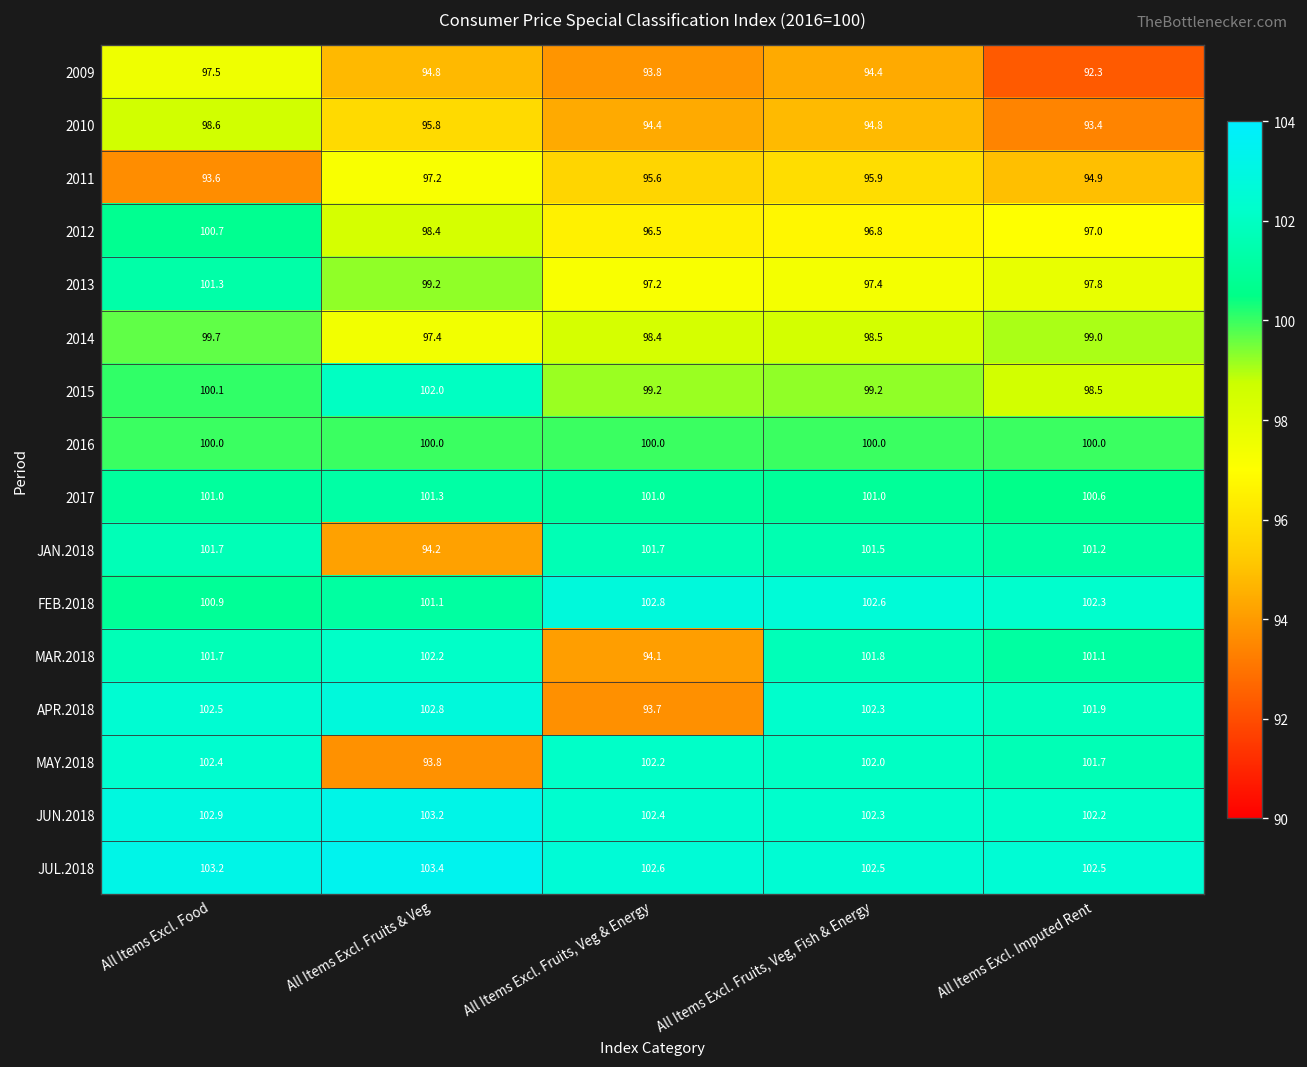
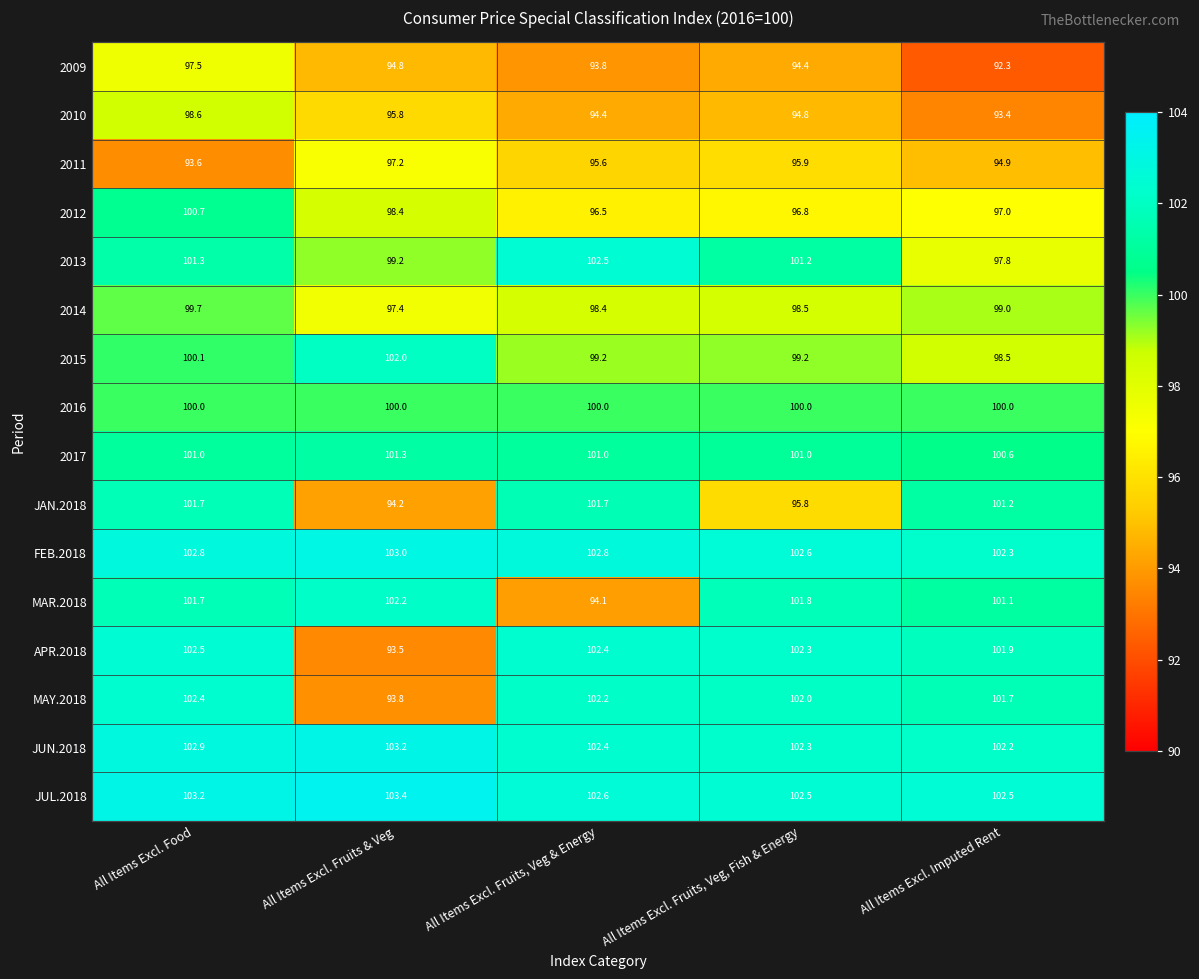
  {
    "2009": {
      "All Items Excl. Food": 97.5,
      "All Items Excl. Fruits & Veg": 94.8,
      "All Items Excl. Fruits, Veg & Energy": 93.8,
      "All Items Excl. Fruits, Veg, Fish & Energy": 94.4,
      "All Items Excl. Imputed Rent": 92.3
    },
    "2010": {
      "All Items Excl. Food": 98.6,
      "All Items Excl. Fruits & Veg": 95.8,
      "All Items Excl. Fruits, Veg & Energy": 94.4,
      "All Items Excl. Fruits, Veg, Fish & Energy": 94.8,
      "All Items Excl. Imputed Rent": 93.4
    },
    "2011": {
      "All Items Excl. Food": 93.6,
      "All Items Excl. Fruits & Veg": 97.2,
      "All Items Excl. Fruits, Veg & Energy": 95.6,
      "All Items Excl. Fruits, Veg, Fish & Energy": 95.9,
      "All Items Excl. Imputed Rent": 94.9
    },
    "2012": {
      "All Items Excl. Food": 100.7,
      "All Items Excl. Fruits & Veg": 98.4,
      "All Items Excl. Fruits, Veg & Energy": 96.5,
      "All Items Excl. Fruits, Veg, Fish & Energy": 96.8,
      "All Items Excl. Imputed Rent": 97.0
    },
    "2013": {
      "All Items Excl. Food": 101.3,
      "All Items Excl. Fruits & Veg": 99.2,
-     "All Items Excl. Fruits, Veg & Energy": 97.2,
-     "All Items Excl. Fruits, Veg, Fish & Energy": 97.4,
+     "All Items Excl. Fruits, Veg & Energy": 102.5,
+     "All Items Excl. Fruits, Veg, Fish & Energy": 101.2,
      "All Items Excl. Imputed Rent": 97.8
    },
    "2014": {
      "All Items Excl. Food": 99.7,
      "All Items Excl. Fruits & Veg": 97.4,
      "All Items Excl. Fruits, Veg & Energy": 98.4,
      "All Items Excl. Fruits, Veg, Fish & Energy": 98.5,
      "All Items Excl. Imputed Rent": 99.0
    },
    "2015": {
      "All Items Excl. Food": 100.1,
      "All Items Excl. Fruits & Veg": 102.0,
      "All Items Excl. Fruits, Veg & Energy": 99.2,
      "All Items Excl. Fruits, Veg, Fish & Energy": 99.2,
      "All Items Excl. Imputed Rent": 98.5
    },
    "2016": {
      "All Items Excl. Food": 100.0,
      "All Items Excl. Fruits & Veg": 100.0,
      "All Items Excl. Fruits, Veg & Energy": 100.0,
      "All Items Excl. Fruits, Veg, Fish & Energy": 100.0,
      "All Items Excl. Imputed Rent": 100.0
    },
    "2017": {
      "All Items Excl. Food": 101.0,
      "All Items Excl. Fruits & Veg": 101.3,
      "All Items Excl. Fruits, Veg & Energy": 101.0,
      "All Items Excl. Fruits, Veg, Fish & Energy": 101.0,
      "All Items Excl. Imputed Rent": 100.6
    },
    "JAN.2018": {
      "All Items Excl. Food": 101.7,
      "All Items Excl. Fruits & Veg": 94.2,
      "All Items Excl. Fruits, Veg & Energy": 101.7,
-     "All Items Excl. Fruits, Veg, Fish & Energy": 101.5,
+     "All Items Excl. Fruits, Veg, Fish & Energy": 95.8,
      "All Items Excl. Imputed Rent": 101.2
    },
    "FEB.2018": {
-     "All Items Excl. Food": 100.9,
-     "All Items Excl. Fruits & Veg": 101.1,
+     "All Items Excl. Food": 102.8,
+     "All Items Excl. Fruits & Veg": 103.0,
      "All Items Excl. Fruits, Veg & Energy": 102.8,
      "All Items Excl. Fruits, Veg, Fish & Energy": 102.6,
      "All Items Excl. Imputed Rent": 102.3
    },
    "MAR.2018": {
      "All Items Excl. Food": 101.7,
      "All Items Excl. Fruits & Veg": 102.2,
      "All Items Excl. Fruits, Veg & Energy": 94.1,
      "All Items Excl. Fruits, Veg, Fish & Energy": 101.8,
      "All Items Excl. Imputed Rent": 101.1
    },
    "APR.2018": {
      "All Items Excl. Food": 102.5,
-     "All Items Excl. Fruits & Veg": 102.8,
-     "All Items Excl. Fruits, Veg & Energy": 93.7,
+     "All Items Excl. Fruits & Veg": 93.5,
+     "All Items Excl. Fruits, Veg & Energy": 102.4,
      "All Items Excl. Fruits, Veg, Fish & Energy": 102.3,
      "All Items Excl. Imputed Rent": 101.9
    },
    "MAY.2018": {
      "All Items Excl. Food": 102.4,
      "All Items Excl. Fruits & Veg": 93.8,
      "All Items Excl. Fruits, Veg & Energy": 102.2,
      "All Items Excl. Fruits, Veg, Fish & Energy": 102.0,
      "All Items Excl. Imputed Rent": 101.7
    },
    "JUN.2018": {
      "All Items Excl. Food": 102.9,
      "All Items Excl. Fruits & Veg": 103.2,
      "All Items Excl. Fruits, Veg & Energy": 102.4,
      "All Items Excl. Fruits, Veg, Fish & Energy": 102.3,
      "All Items Excl. Imputed Rent": 102.2
    },
    "JUL.2018": {
      "All Items Excl. Food": 103.2,
      "All Items Excl. Fruits & Veg": 103.4,
      "All Items Excl. Fruits, Veg & Energy": 102.6,
      "All Items Excl. Fruits, Veg, Fish & Energy": 102.5,
      "All Items Excl. Imputed Rent": 102.5
    }
  }
